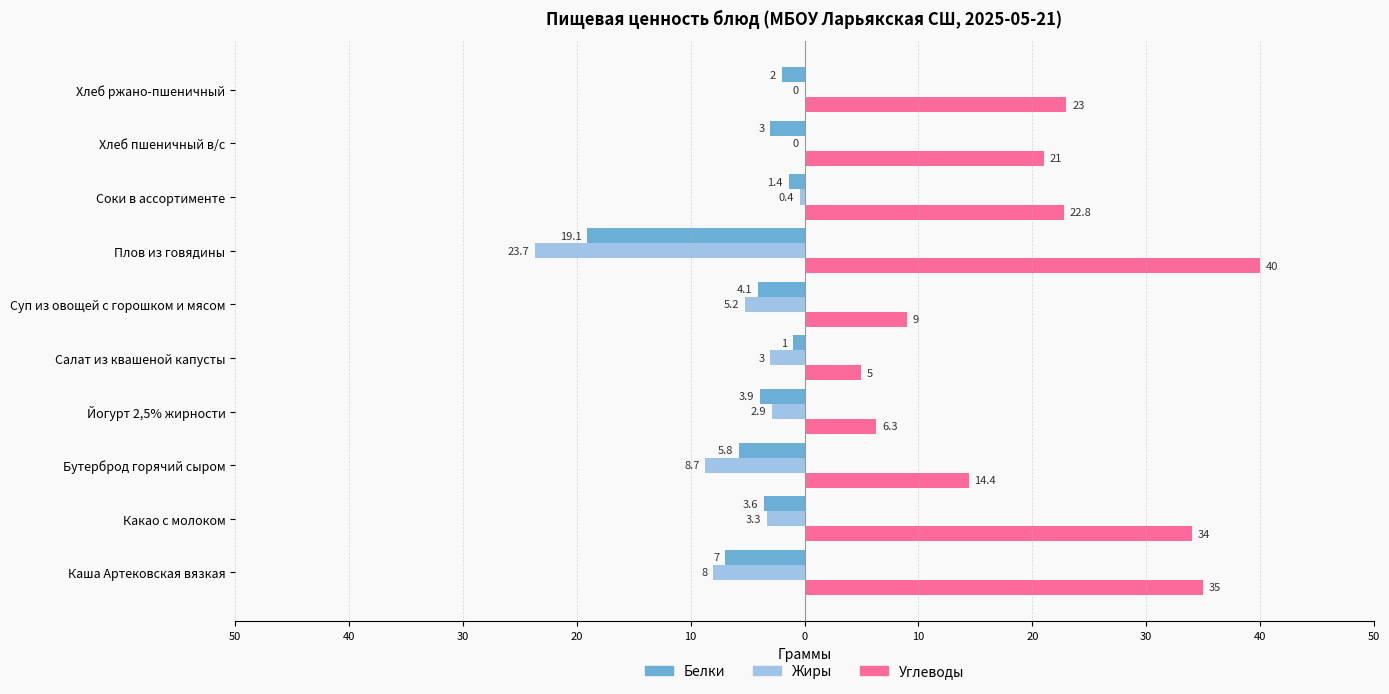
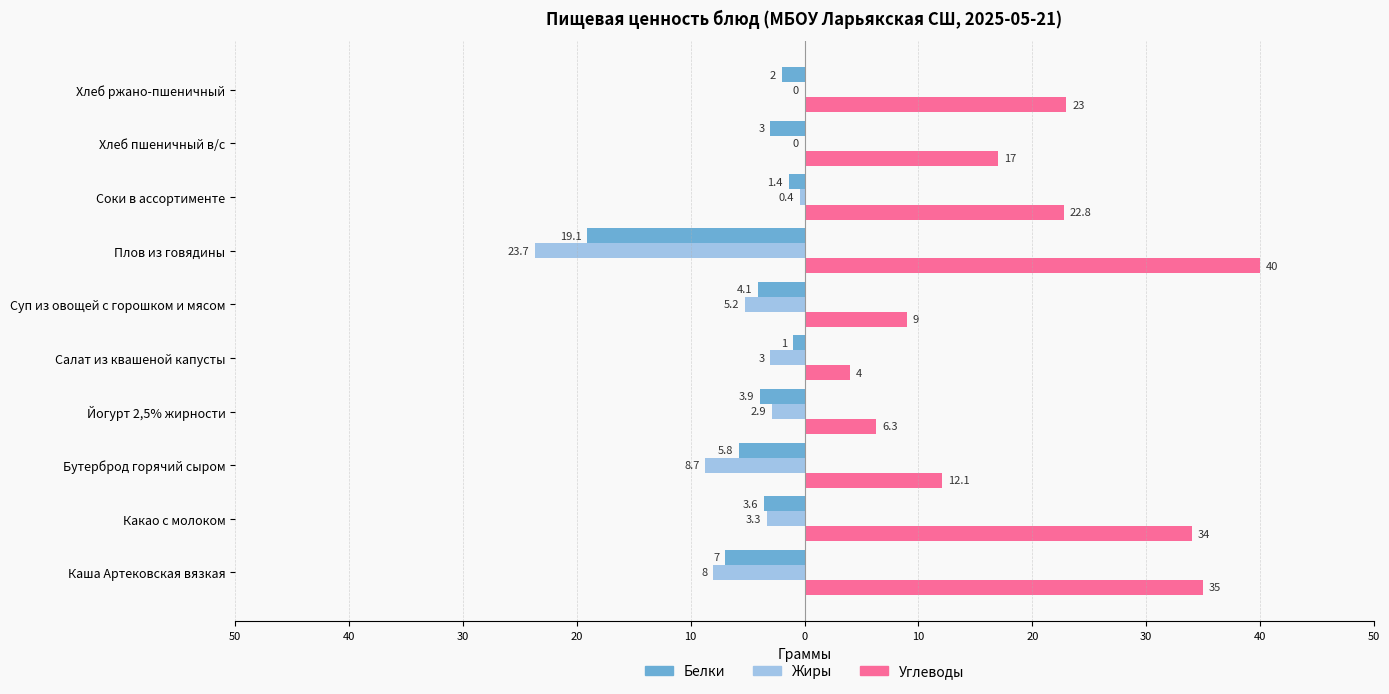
  {
    "Жиры": {
      "Хлеб ржано-пшеничный": 0,
      "Хлеб пшеничный в/с": 0
    },
    "Углеводы": {
      "Хлеб ржано-пшеничный": 23,
-     "Хлеб пшеничный в/с": 21,
+     "Хлеб пшеничный в/с": 17,
      "Соки в ассортименте": 22.8,
      "Плов из говядины": 40,
      "Суп из овощей с горошком и мясом": 9,
-     "Салат из квашеной капусты": 5,
+     "Салат из квашеной капусты": 4,
      "Йогурт 2,5% жирности": 6.3,
-     "Бутерброд горячий сыром": 14.4,
+     "Бутерброд горячий сыром": 12.1,
      "Какао с молоком": 34,
      "Каша Артековская вязкая": 35
    }
  }
